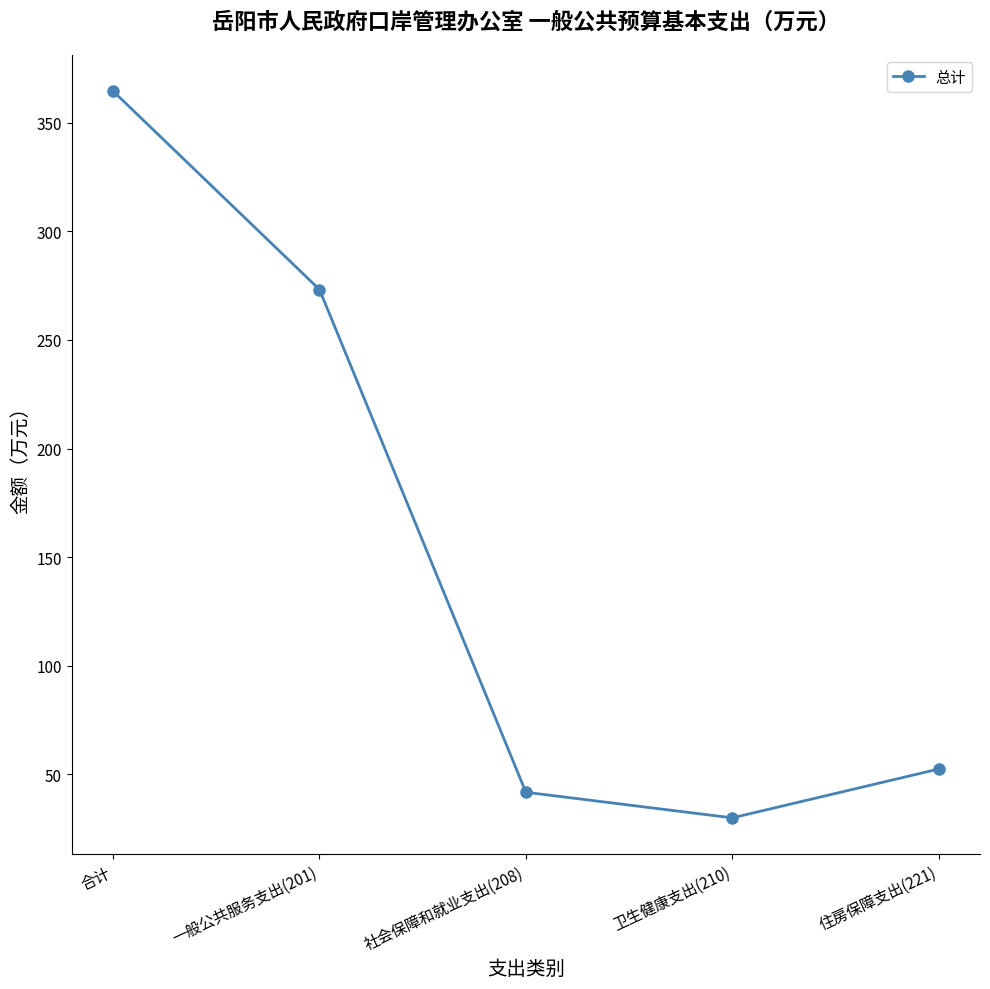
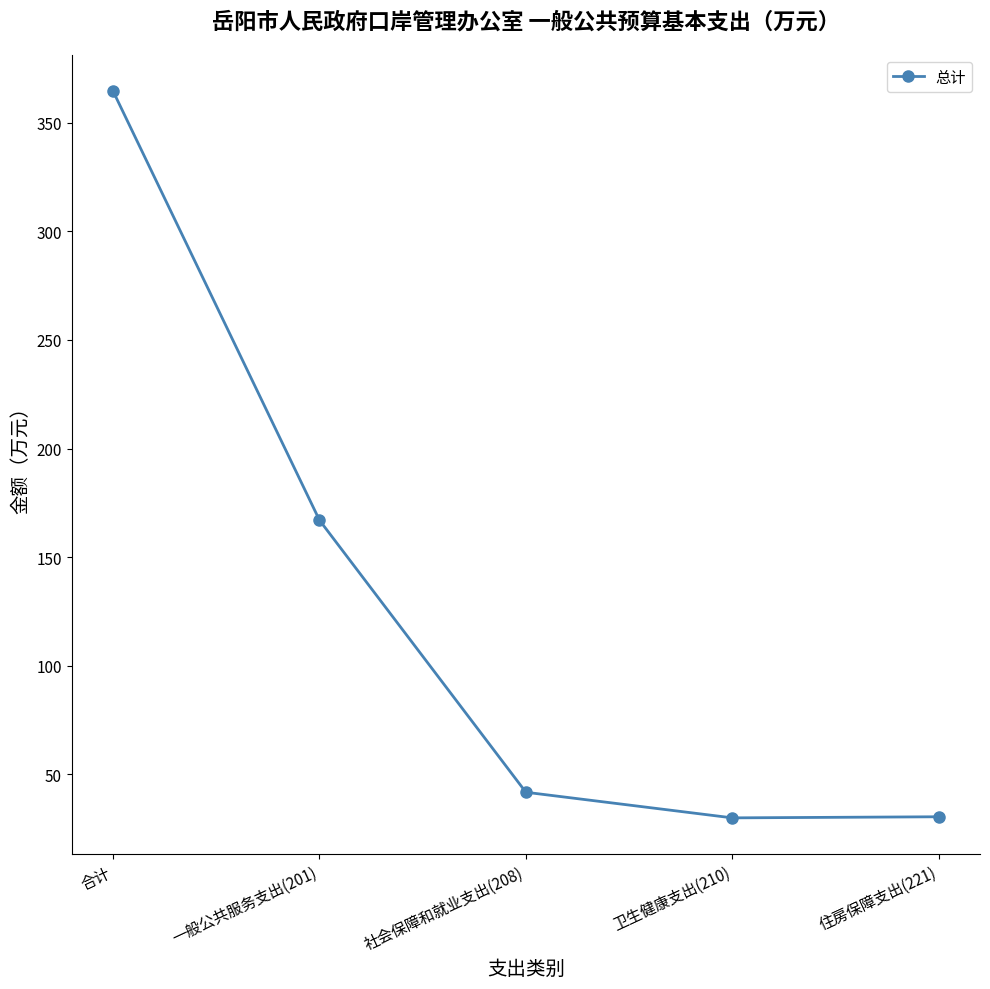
  {
    "合计": 365,
-   "一般公共服务支出(201)": 273,
+   "一般公共服务支出(201)": 167,
    "社会保障和就业支出(208)": 42,
    "卫生健康支出(210)": 30,
-   "住房保障支出(221)": 52
+   "住房保障支出(221)": 30
  }
